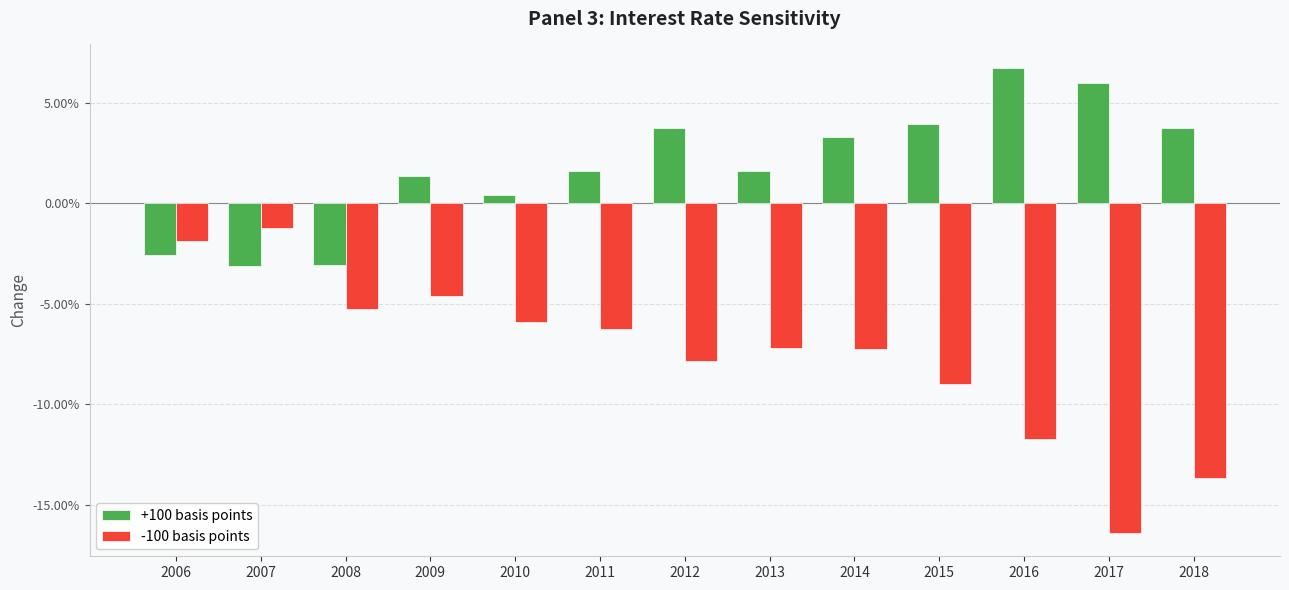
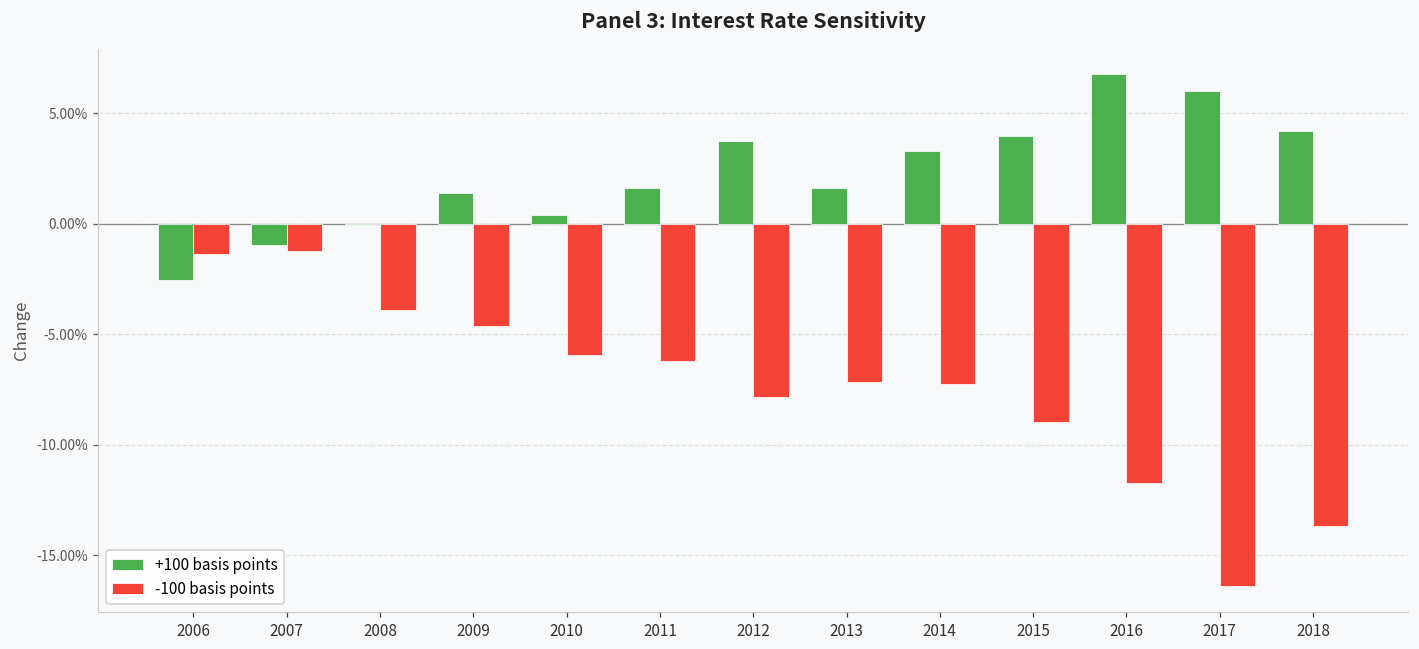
  {
    "+100 basis points": {
      "2006": "-2.5%",
-     "2007": "-3.1%",
-     "2008": "-3.1%",
+     "2007": "-1.0%",
+     "2008": "-0.1%",
      "2009": "1.4%",
      "2010": "0.4%",
      "2011": "1.6%",
      "2012": "3.8%",
      "2013": "1.6%",
      "2014": "3.3%",
      "2015": "4.0%",
      "2016": "6.8%",
      "2017": "6.0%",
-     "2018": "3.8%"
+     "2018": "4.2%"
    },
    "-100 basis points": {
-     "2006": "-1.9%",
+     "2006": "-1.4%",
      "2007": "-1.2%",
-     "2008": "-5.3%",
+     "2008": "-3.9%",
      "2009": "-4.6%",
      "2010": "-5.9%",
      "2011": "-6.2%",
      "2012": "-7.8%",
      "2013": "-7.2%",
      "2014": "-7.2%",
      "2015": "-9.0%",
      "2016": "-11.7%",
      "2017": "-16.4%",
      "2018": "-13.7%"
    }
  }
